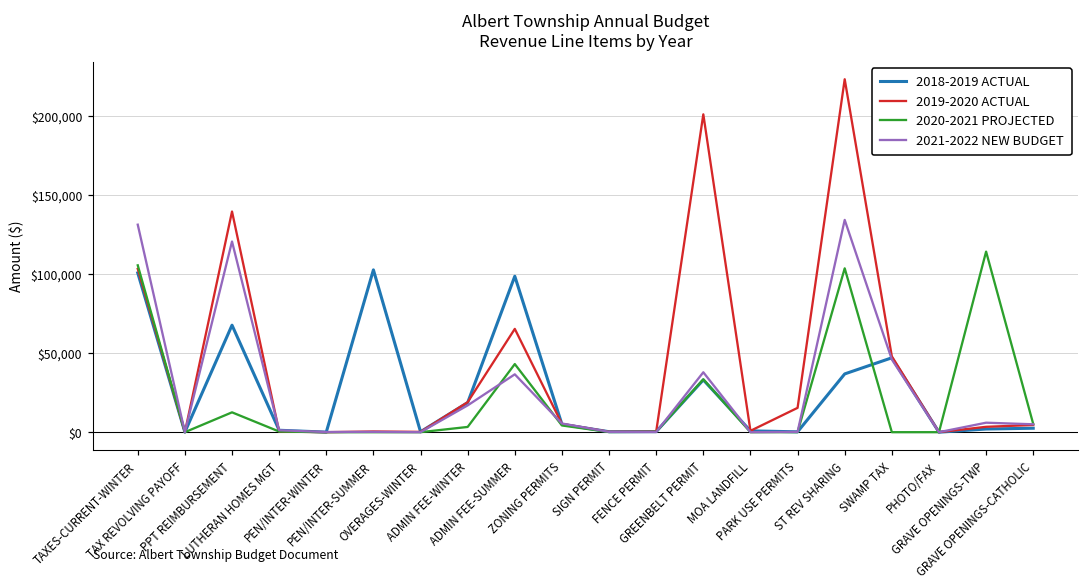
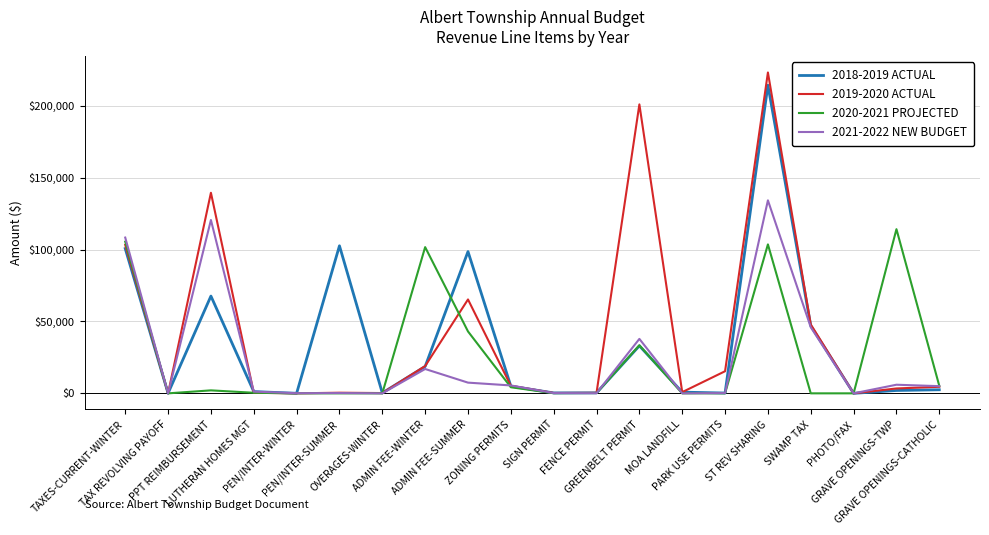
  {
    "2018-2019 ACTUAL": {
      "TAXES-CURRENT-WINTER": "$101,000",
      "PPT REIMBURSEMENT": "$68,000",
      "PEN/INTER-SUMMER": "$103,000",
      "ADMIN FEE-SUMMER": "$99,000",
-     "ST REV SHARING": "$37,000",
+     "ST REV SHARING": "$214,000",
      "GRAVE OPENINGS-CATHOLIC": "$3,000"
    },
    "2019-2020 ACTUAL": {
      "TAXES-CURRENT-WINTER": "$103,000",
      "PPT REIMBURSEMENT": "$140,000",
      "ADMIN FEE-SUMMER": "$65,000",
      "GREENBELT PERMIT": "$201,000",
      "PARK USE PERMITS": "$15,000",
      "ST REV SHARING": "$223,000"
    },
    "2020-2021 PROJECTED": {
      "TAXES-CURRENT-WINTER": "$106,000",
-     "PPT REIMBURSEMENT": "$13,000",
-     "ADMIN FEE-WINTER": "$3,000",
+     "PPT REIMBURSEMENT": "$2,000",
+     "ADMIN FEE-WINTER": "$102,000",
      "ADMIN FEE-SUMMER": "$43,000",
      "ST REV SHARING": "$104,000",
      "SWAMP TAX": "$0",
      "GRAVE OPENINGS-TWP": "$114,000"
    },
    "2021-2022 NEW BUDGET": {
-     "TAXES-CURRENT-WINTER": "$131,000",
+     "TAXES-CURRENT-WINTER": "$108,000",
      "PPT REIMBURSEMENT": "$121,000",
-     "ADMIN FEE-SUMMER": "$37,000",
+     "ADMIN FEE-SUMMER": "$7,000",
      "GREENBELT PERMIT": "$38,000",
      "ST REV SHARING": "$134,000",
      "GRAVE OPENINGS-TWP": "$6,000"
    }
  }
